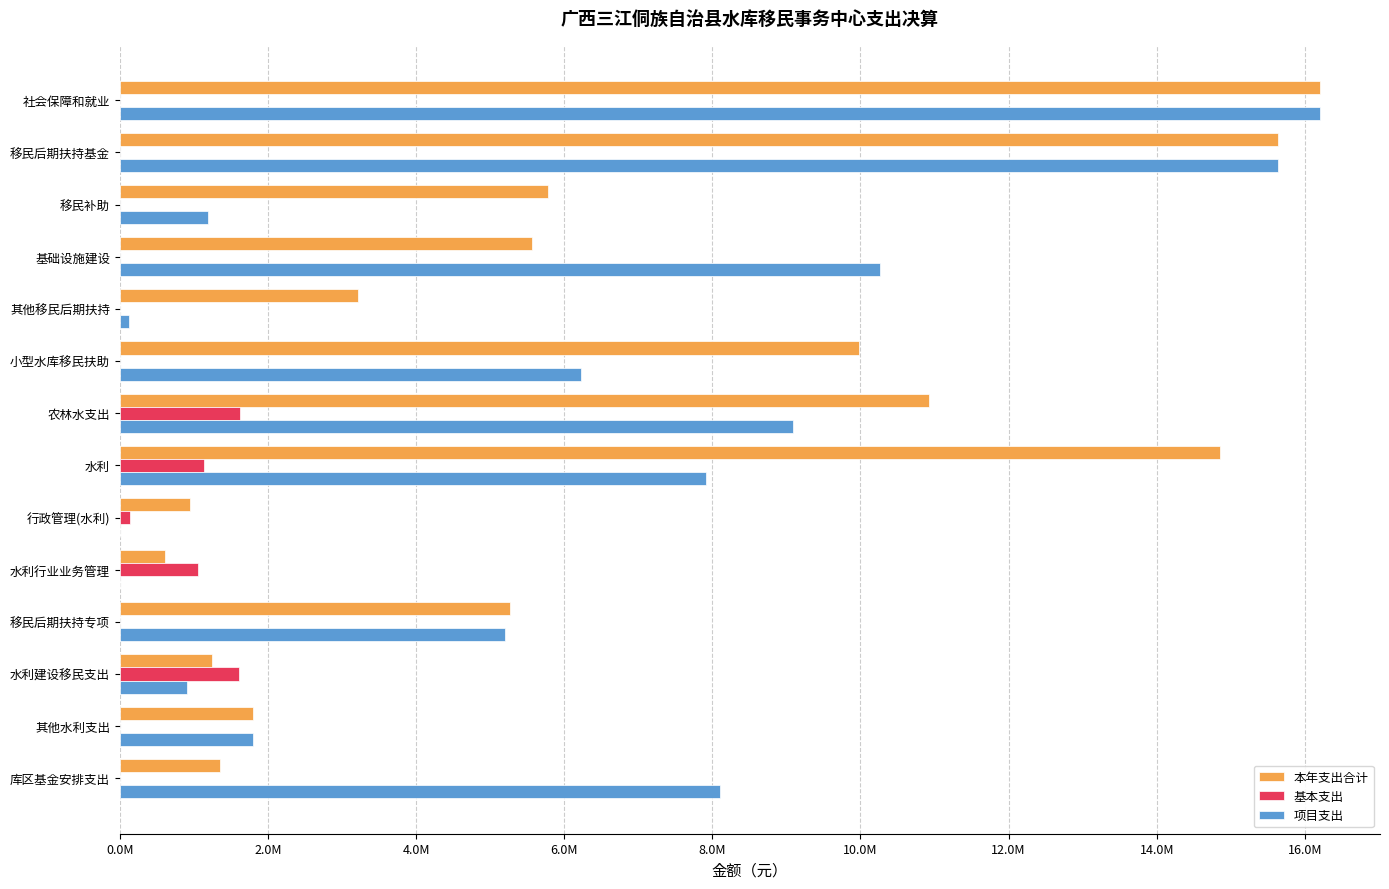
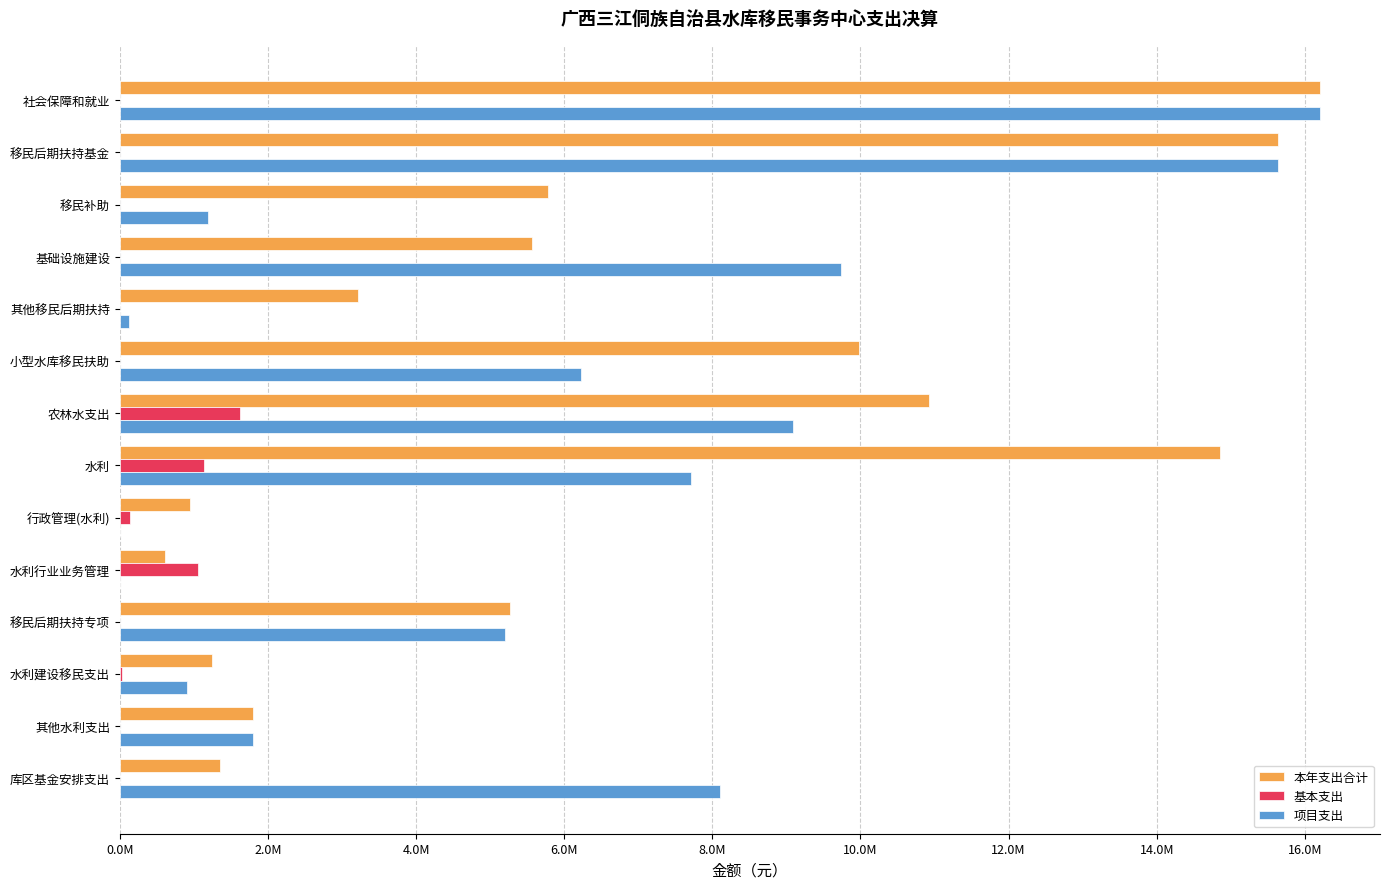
  {
    "本年支出合计": {
      "社会保障和就业": 16200000,
      "移民后期扶持基金": 15600000,
      "移民补助": 5800000,
      "基础设施建设": 5600000,
      "其他移民后期扶持": 3200000,
      "小型水库移民扶助": 10000000,
      "农林水支出": 10900000,
      "水利": 14900000,
      "行政管理(水利)": 900000,
      "水利行业业务管理": 600000,
      "移民后期扶持专项": 5300000,
      "水利建设移民支出": 1200000,
      "其他水利支出": 1800000,
      "库区基金安排支出": 1400000
    },
    "基本支出": {
      "社会保障和就业": 0,
      "移民后期扶持基金": 0,
      "移民补助": 0,
      "基础设施建设": 0,
      "其他移民后期扶持": 0,
      "小型水库移民扶助": 0,
      "农林水支出": 1600000,
      "水利": 1100000,
      "行政管理(水利)": 100000,
      "水利行业业务管理": 1100000,
      "移民后期扶持专项": 0,
-     "水利建设移民支出": 1600000,
+     "水利建设移民支出": 0,
      "其他水利支出": 0,
      "库区基金安排支出": 0
    },
    "项目支出": {
      "社会保障和就业": 16200000,
      "移民后期扶持基金": 15600000,
      "移民补助": 1200000,
-     "基础设施建设": 10300000,
+     "基础设施建设": 9700000,
      "其他移民后期扶持": 100000,
      "小型水库移民扶助": 6200000,
      "农林水支出": 9100000,
-     "水利": 7900000,
+     "水利": 7700000,
      "行政管理(水利)": 0,
      "水利行业业务管理": 0,
      "移民后期扶持专项": 5200000,
      "水利建设移民支出": 900000,
      "其他水利支出": 1800000,
      "库区基金安排支出": 8100000
    }
  }
